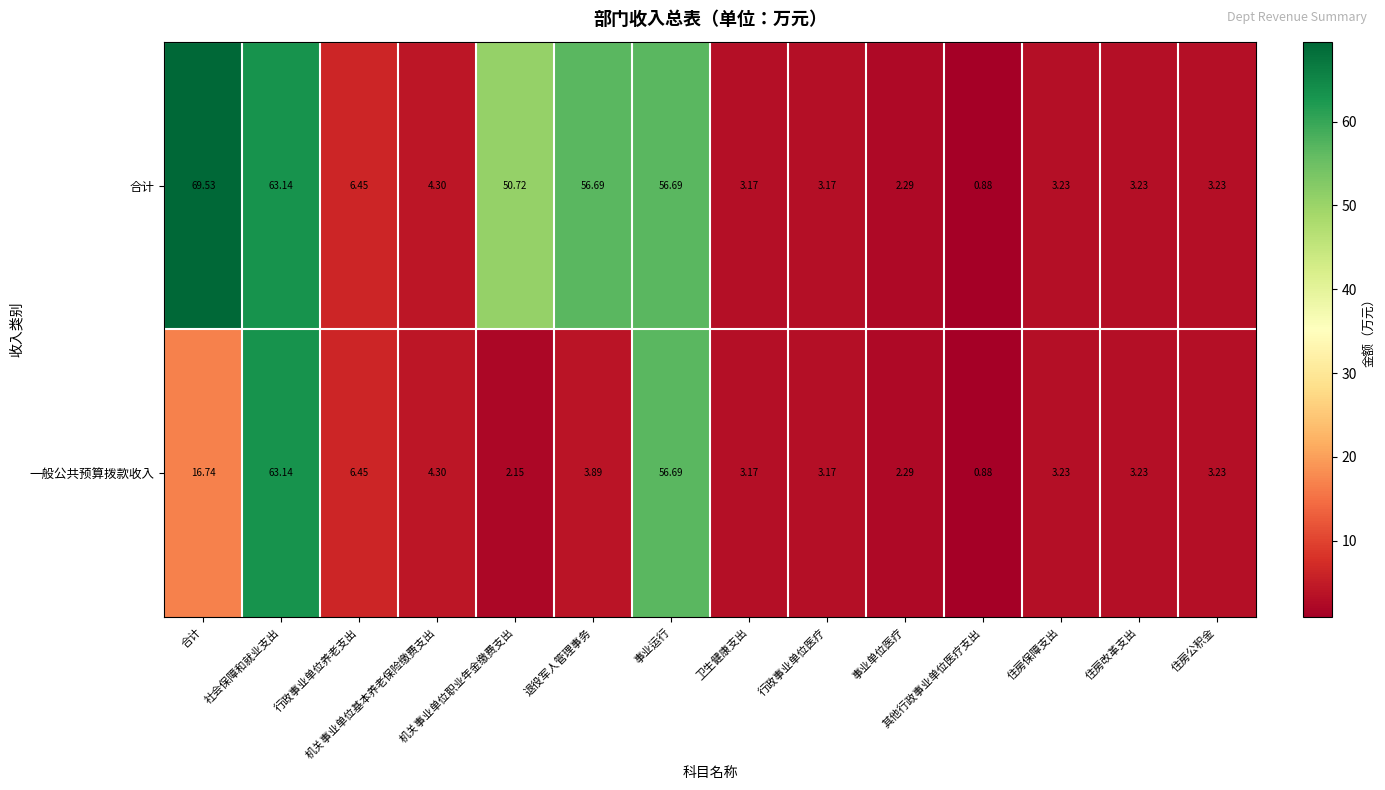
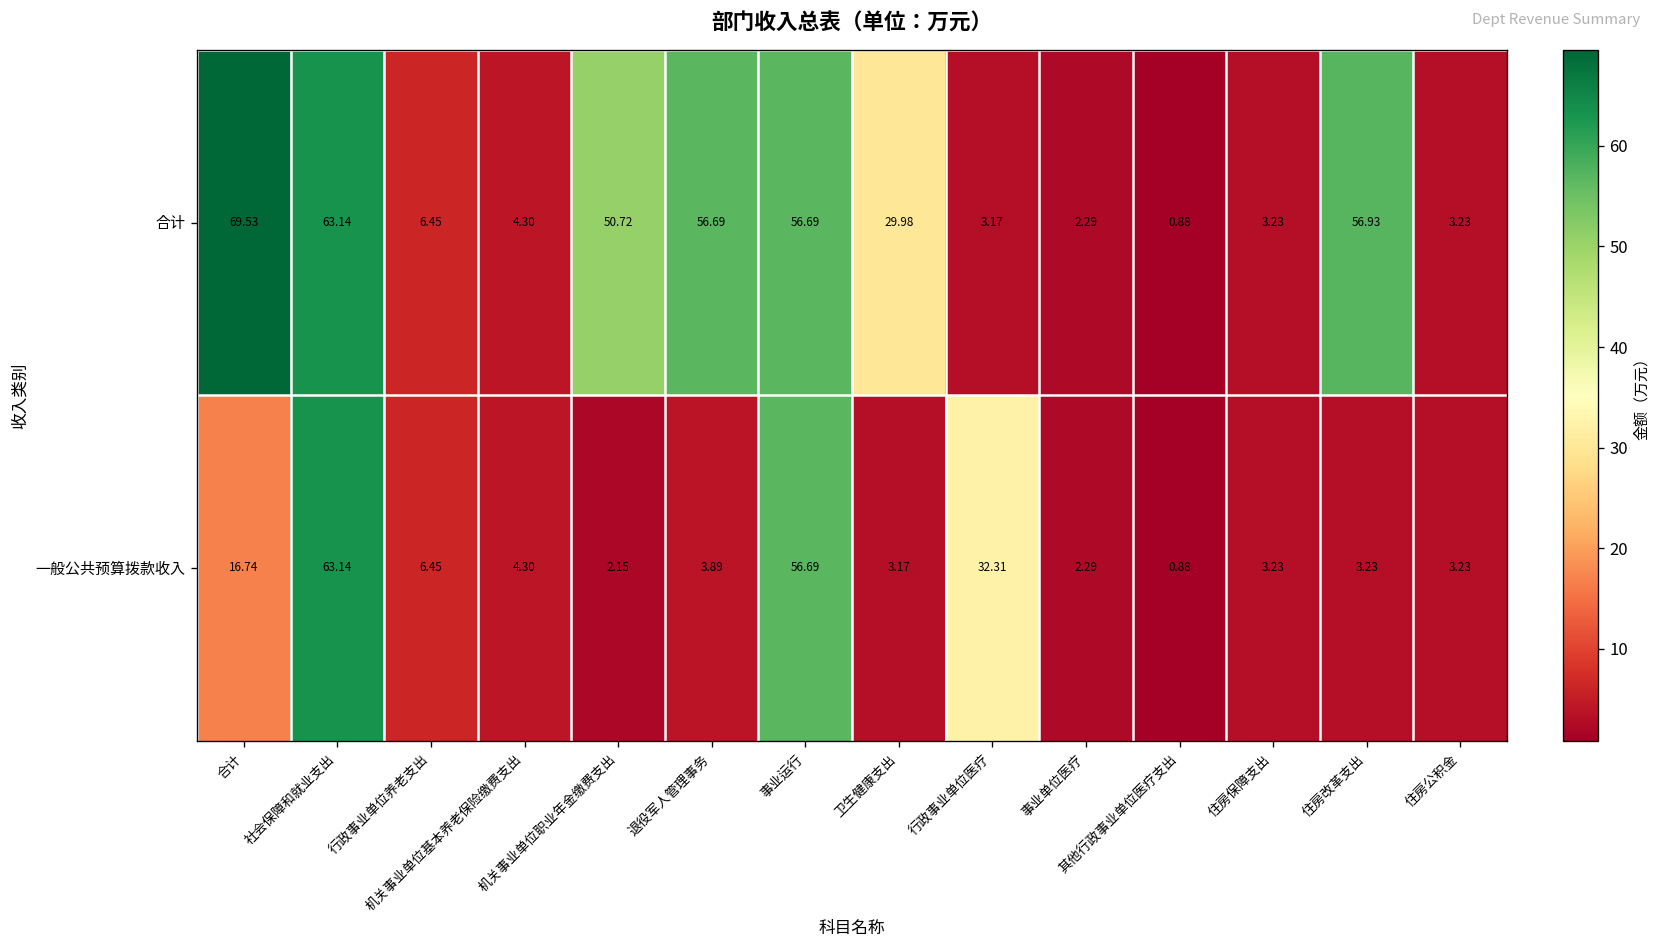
  {
    "合计": {
      "合计": 69.53,
      "社会保障和就业支出": 63.14,
      "行政事业单位养老支出": 6.45,
      "机关事业单位基本养老保险缴费支出": 4.30,
      "机关事业单位职业年金缴费支出": 50.72,
      "退役军人管理事务": 56.69,
      "事业运行": 56.69,
-     "卫生健康支出": 3.17,
+     "卫生健康支出": 29.98,
      "行政事业单位医疗": 3.17,
      "事业单位医疗": 2.29,
      "其他行政事业单位医疗支出": 0.88,
      "住房保障支出": 3.23,
-     "住房改革支出": 3.23,
+     "住房改革支出": 56.93,
      "住房公积金": 3.23
    },
    "一般公共预算拨款收入": {
      "合计": 16.74,
      "社会保障和就业支出": 63.14,
      "行政事业单位养老支出": 6.45,
      "机关事业单位基本养老保险缴费支出": 4.30,
      "机关事业单位职业年金缴费支出": 2.15,
      "退役军人管理事务": 3.89,
      "事业运行": 56.69,
      "卫生健康支出": 3.17,
-     "行政事业单位医疗": 3.17,
+     "行政事业单位医疗": 32.31,
      "事业单位医疗": 2.29,
      "其他行政事业单位医疗支出": 0.88,
      "住房保障支出": 3.23,
      "住房改革支出": 3.23,
      "住房公积金": 3.23
    }
  }
